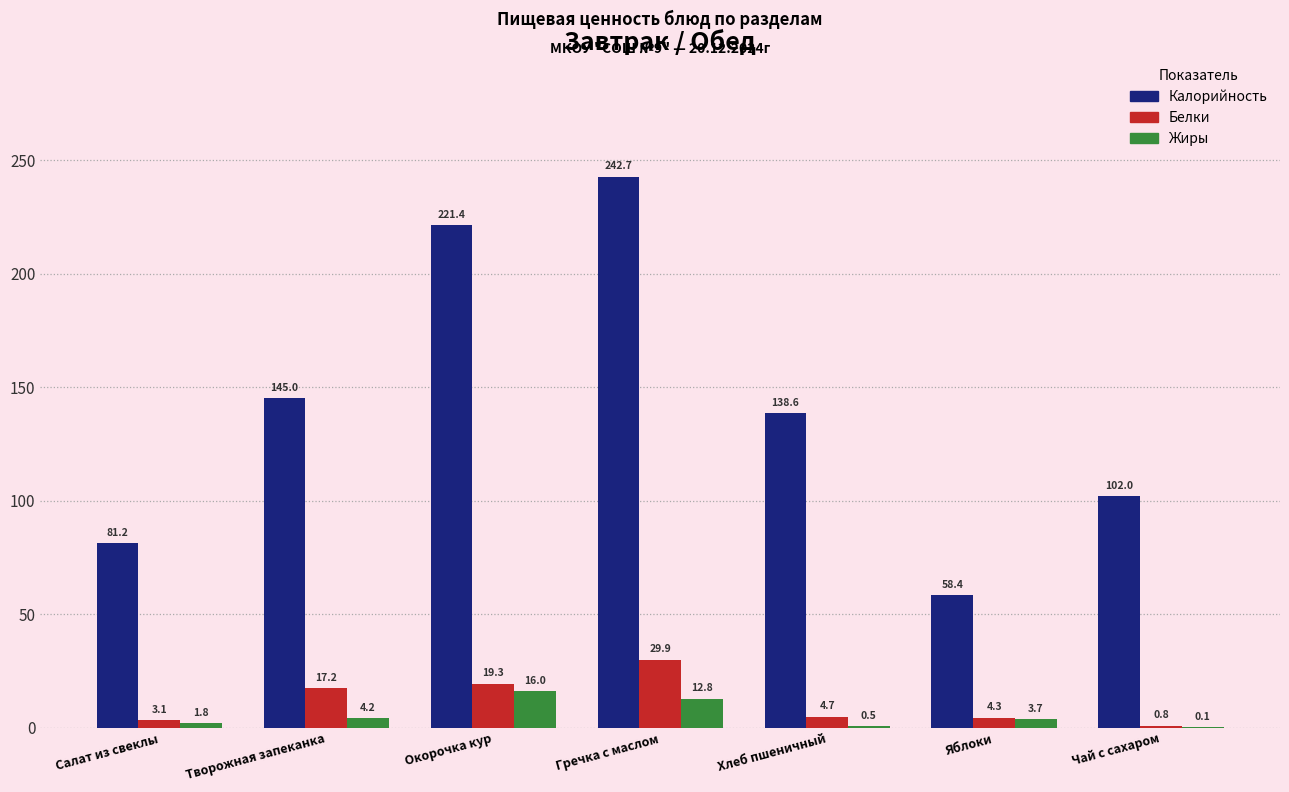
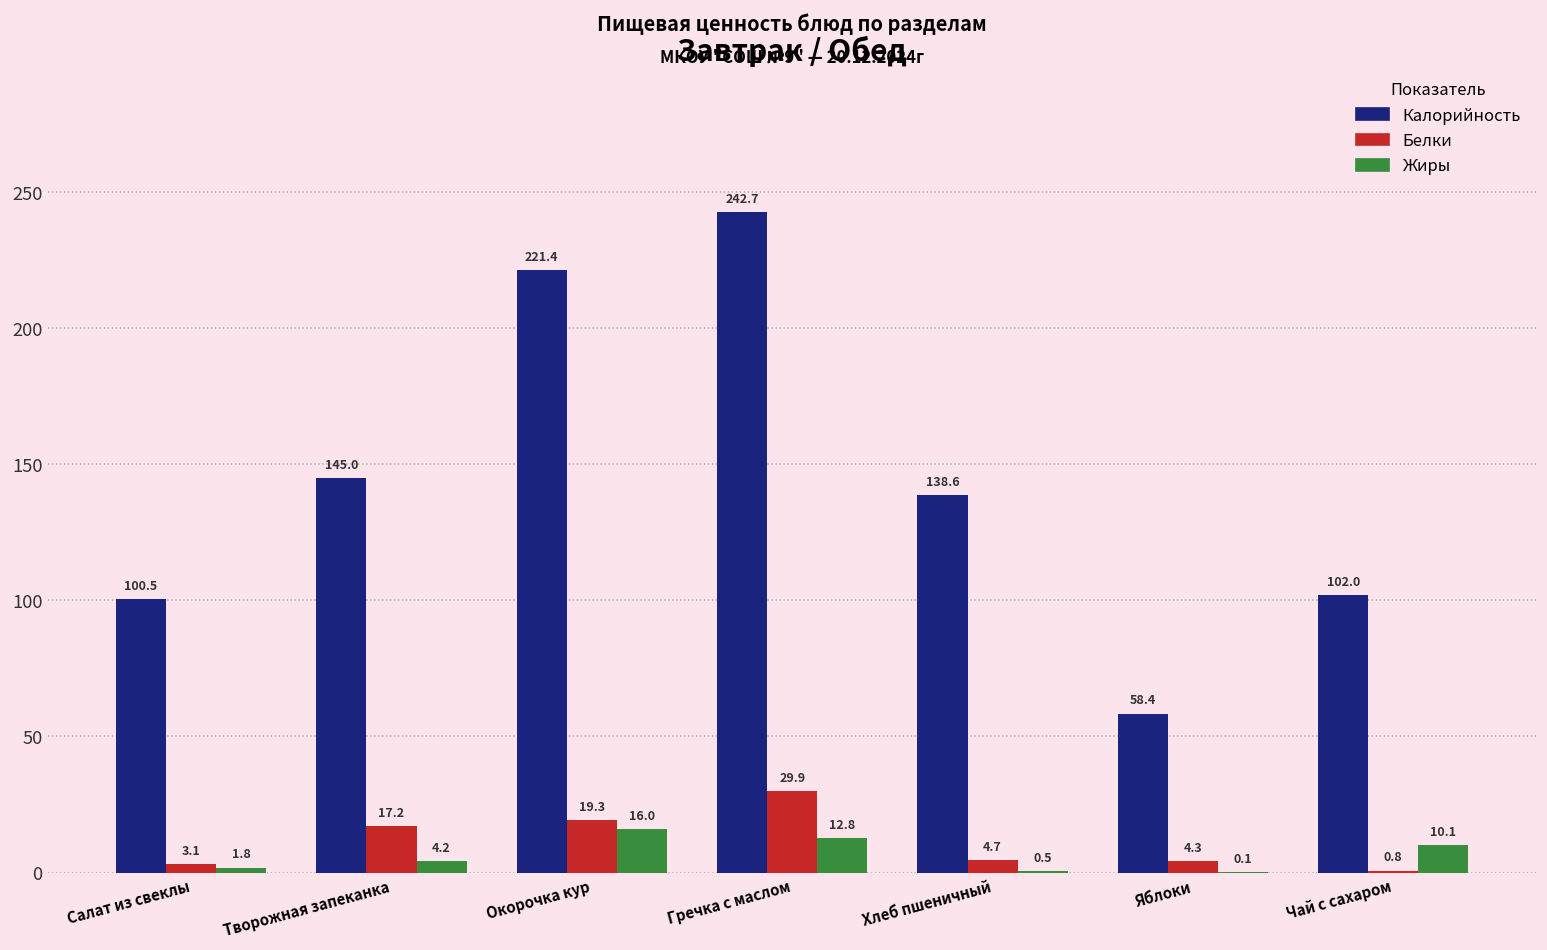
  {
    "Калорийность": {
-     "Салат из свеклы": 81.2,
+     "Салат из свеклы": 100.5,
      "Творожная запеканка": 145.0,
      "Окорочка кур": 221.4,
      "Гречка с маслом": 242.7,
      "Хлеб пшеничный": 138.6,
      "Яблоки": 58.4,
      "Чай с сахаром": 102.0
    },
    "Белки": {
      "Салат из свеклы": 3.1,
      "Творожная запеканка": 17.2,
      "Окорочка кур": 19.3,
      "Гречка с маслом": 29.9,
      "Хлеб пшеничный": 4.7,
      "Яблоки": 4.3,
      "Чай с сахаром": 0.8
    },
    "Жиры": {
      "Салат из свеклы": 1.8,
      "Творожная запеканка": 4.2,
      "Окорочка кур": 16.0,
      "Гречка с маслом": 12.8,
      "Хлеб пшеничный": 0.5,
-     "Яблоки": 3.7,
-     "Чай с сахаром": 0.1
+     "Яблоки": 0.1,
+     "Чай с сахаром": 10.1
    }
  }
